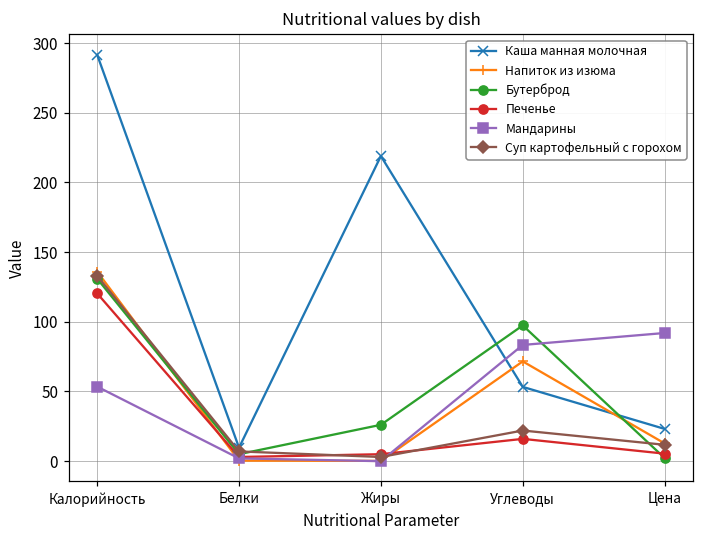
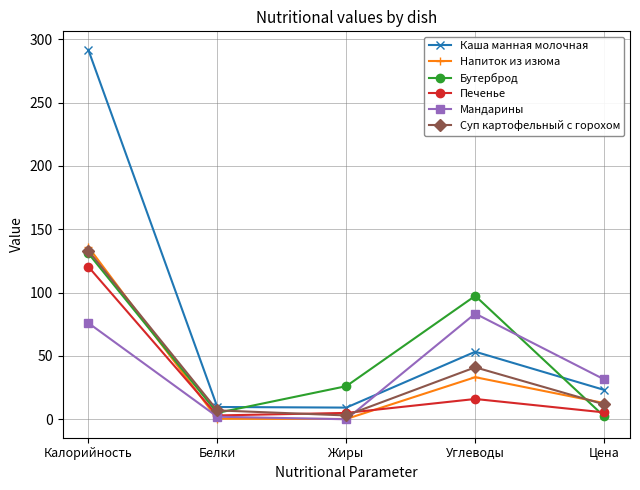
  {
    "Каша манная молочная": {
      "Калорийность": 292,
      "Белки": 10,
-     "Жиры": 219,
+     "Жиры": 9,
      "Углеводы": 53,
      "Цена": 23
    },
    "Напиток из изюма": {
      "Калорийность": 136,
-     "Углеводы": 72
+     "Углеводы": 33
    },
    "Бутерброд": {
      "Калорийность": 131,
      "Жиры": 26,
      "Углеводы": 97,
      "Цена": 2
    },
    "Печенье": {
      "Калорийность": 120,
      "Углеводы": 16,
      "Цена": 5
    },
    "Мандарины": {
-     "Калорийность": 54,
+     "Калорийность": 76,
      "Углеводы": 83,
-     "Цена": 92
+     "Цена": 31
    },
    "Суп картофельный с горохом": {
      "Калорийность": 133,
-     "Углеводы": 22
+     "Углеводы": 41
    }
  }
